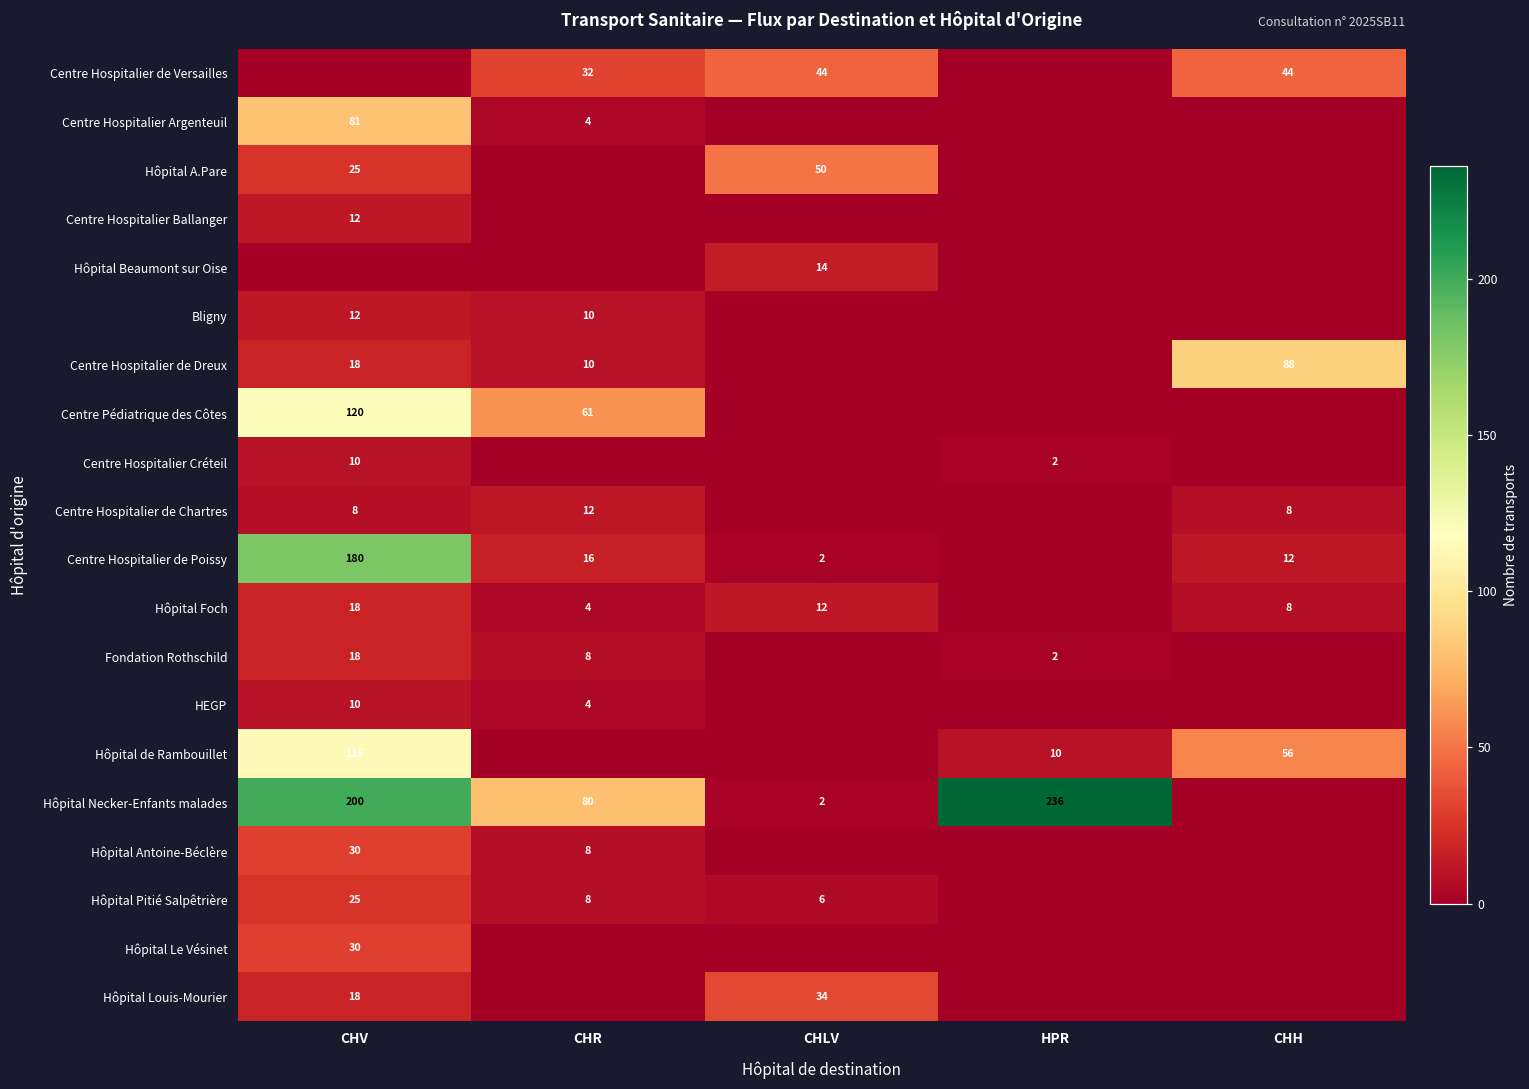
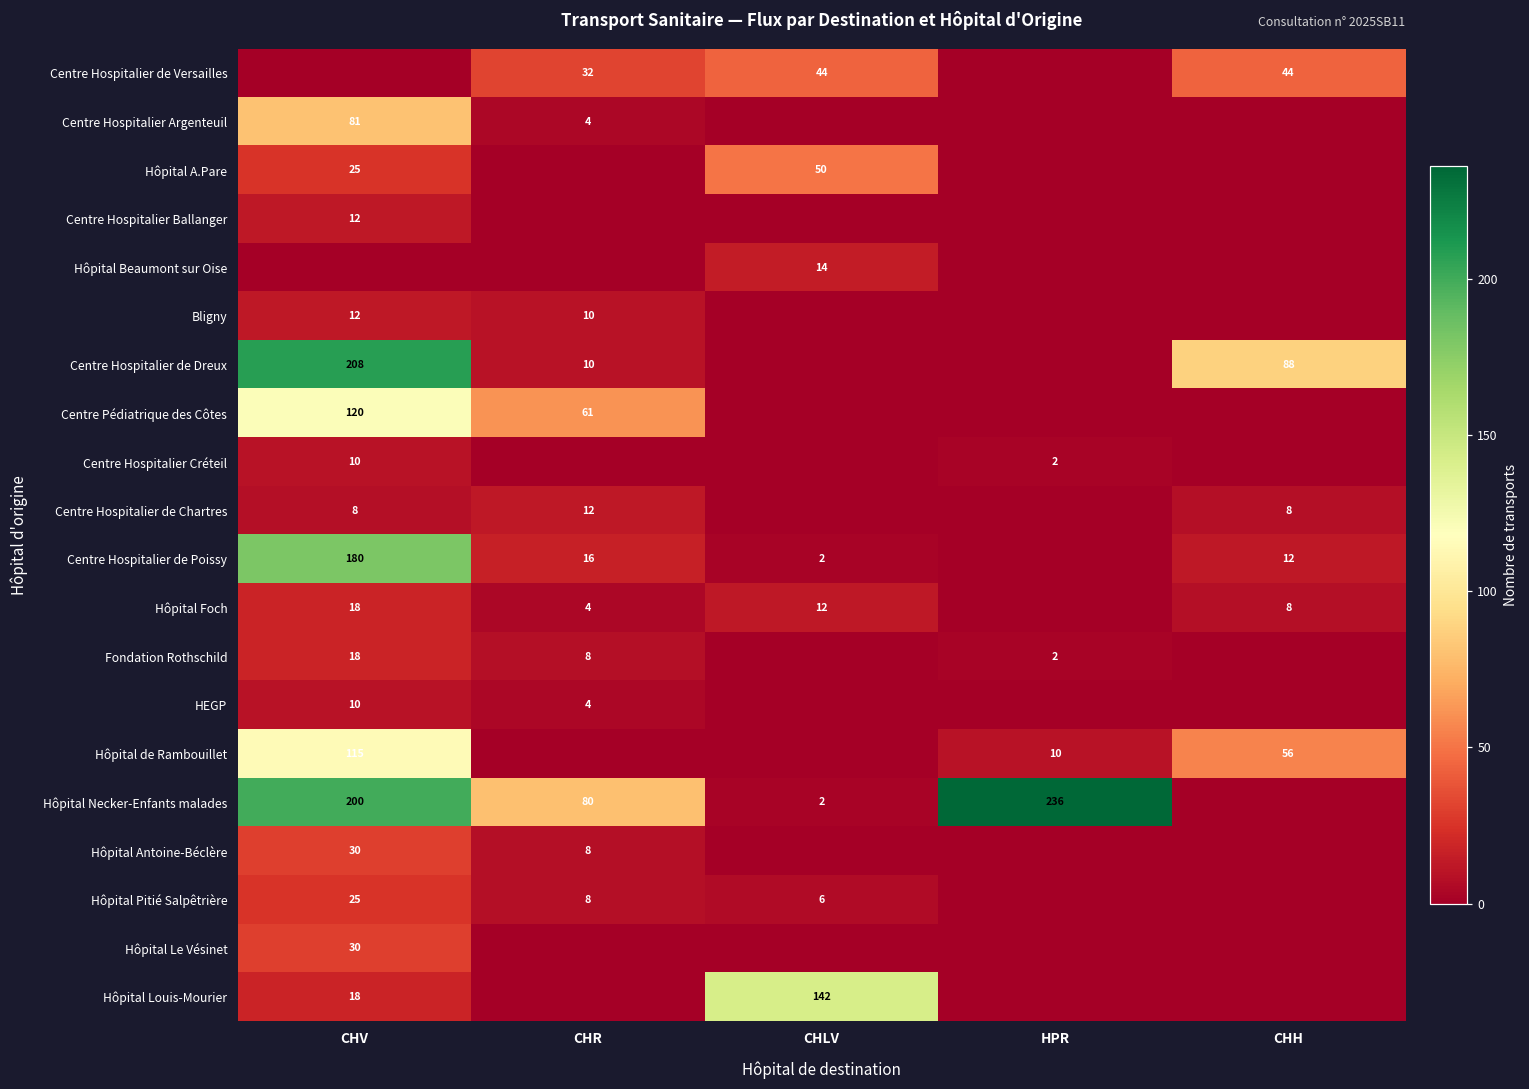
  {
    "Centre Hospitalier de Versailles": {
      "CHR": 32,
      "CHLV": 44,
      "CHH": 44
    },
    "Centre Hospitalier Argenteuil": {
      "CHV": 81,
      "CHR": 4
    },
    "Hôpital A.Pare": {
      "CHV": 25,
      "CHLV": 50
    },
    "Centre Hospitalier Ballanger": {
      "CHV": 12
    },
    "Hôpital Beaumont sur Oise": {
      "CHLV": 14
    },
    "Bligny": {
      "CHV": 12,
      "CHR": 10
    },
    "Centre Hospitalier de Dreux": {
-     "CHV": 18,
+     "CHV": 208,
      "CHR": 10,
      "CHH": 88
    },
    "Centre Pédiatrique des Côtes": {
      "CHV": 120,
      "CHR": 61
    },
    "Centre Hospitalier Créteil": {
      "CHV": 10,
      "HPR": 2
    },
    "Centre Hospitalier de Chartres": {
      "CHV": 8,
      "CHR": 12,
      "CHH": 8
    },
    "Centre Hospitalier de Poissy": {
      "CHV": 180,
      "CHR": 16,
      "CHLV": 2,
      "CHH": 12
    },
    "Hôpital Foch": {
      "CHV": 18,
      "CHR": 4,
      "CHLV": 12,
      "CHH": 8
    },
    "Fondation Rothschild": {
      "CHV": 18,
      "CHR": 8,
      "HPR": 2
    },
    "HEGP": {
      "CHV": 10,
      "CHR": 4
    },
    "Hôpital de Rambouillet": {
      "CHV": 115,
      "HPR": 10,
      "CHH": 56
    },
    "Hôpital Necker-Enfants malades": {
      "CHV": 200,
      "CHR": 80,
      "CHLV": 2,
      "HPR": 236
    },
    "Hôpital Antoine-Béclère": {
      "CHV": 30,
      "CHR": 8
    },
    "Hôpital Pitié Salpêtrière": {
      "CHV": 25,
      "CHR": 8,
      "CHLV": 6
    },
    "Hôpital Le Vésinet": {
      "CHV": 30
    },
    "Hôpital Louis-Mourier": {
      "CHV": 18,
-     "CHLV": 34
+     "CHLV": 142
    }
  }
